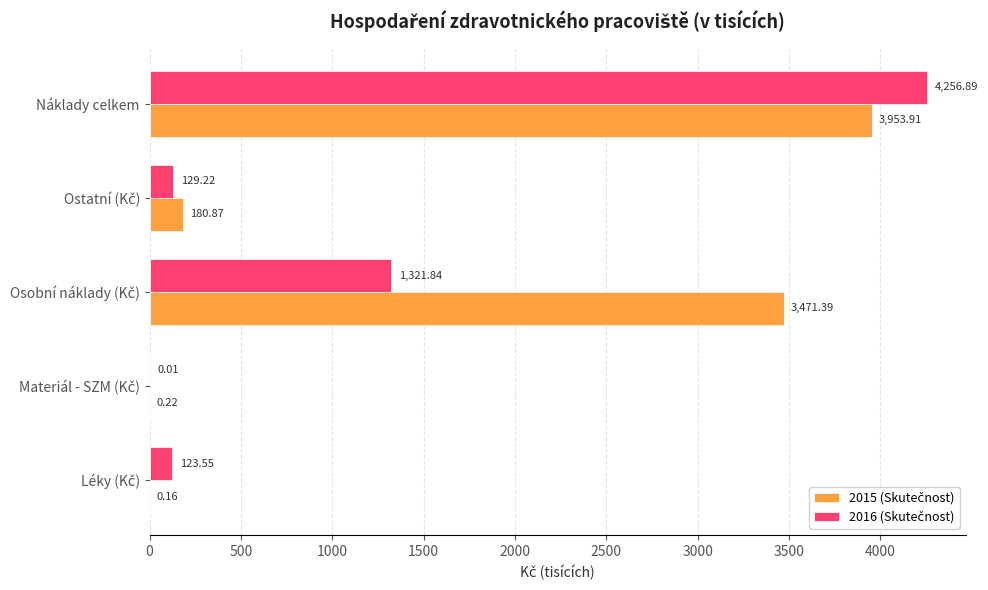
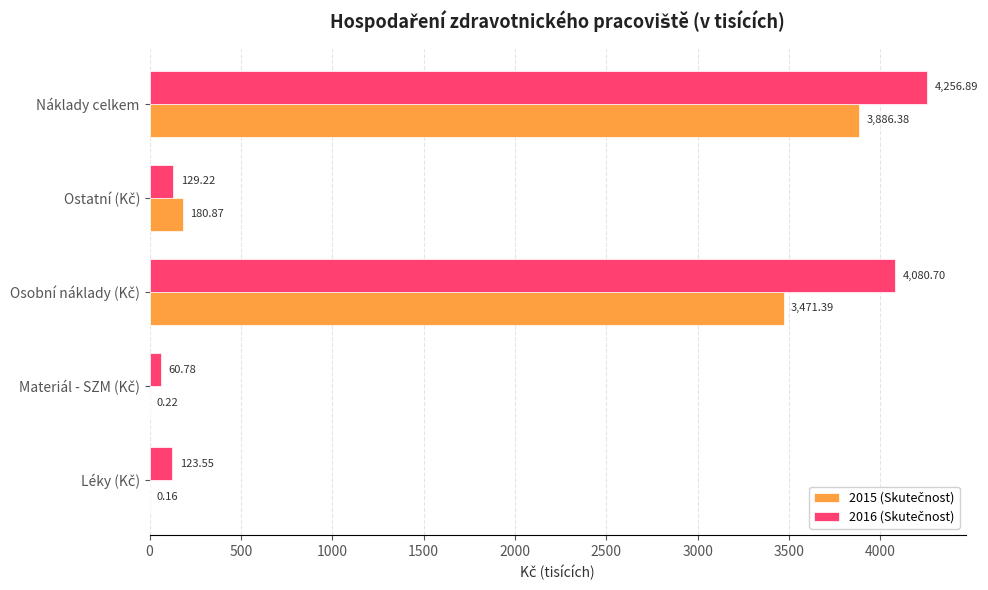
  {
    "2015 (Skutečnost)": {
-     "Náklady celkem": "3,953.91",
+     "Náklady celkem": "3,886.38",
      "Ostatní (Kč)": "180.87",
      "Osobní náklady (Kč)": "3,471.39",
      "Materiál - SZM (Kč)": "0.22",
      "Léky (Kč)": "0.16"
    },
    "2016 (Skutečnost)": {
      "Náklady celkem": "4,256.89",
      "Ostatní (Kč)": "129.22",
-     "Osobní náklady (Kč)": "1,321.84",
-     "Materiál - SZM (Kč)": "0.01",
+     "Osobní náklady (Kč)": "4,080.70",
+     "Materiál - SZM (Kč)": "60.78",
      "Léky (Kč)": "123.55"
    }
  }
